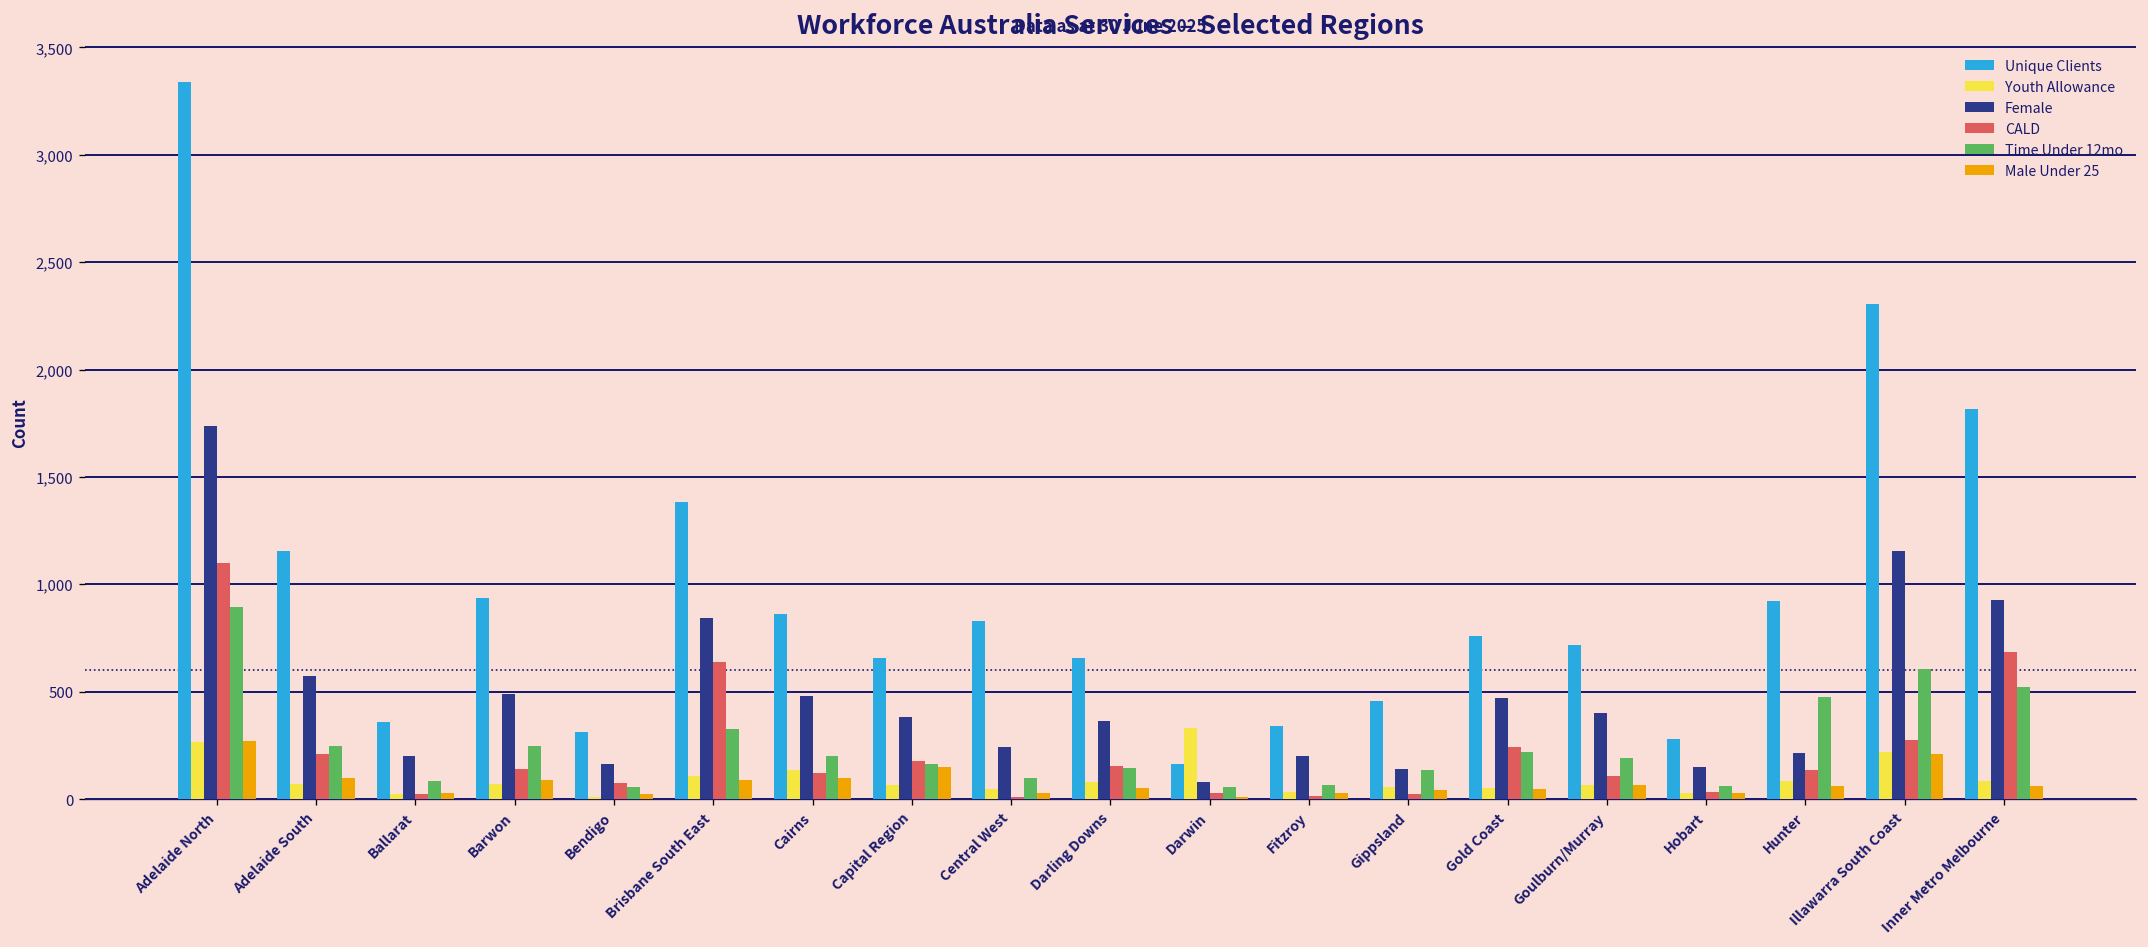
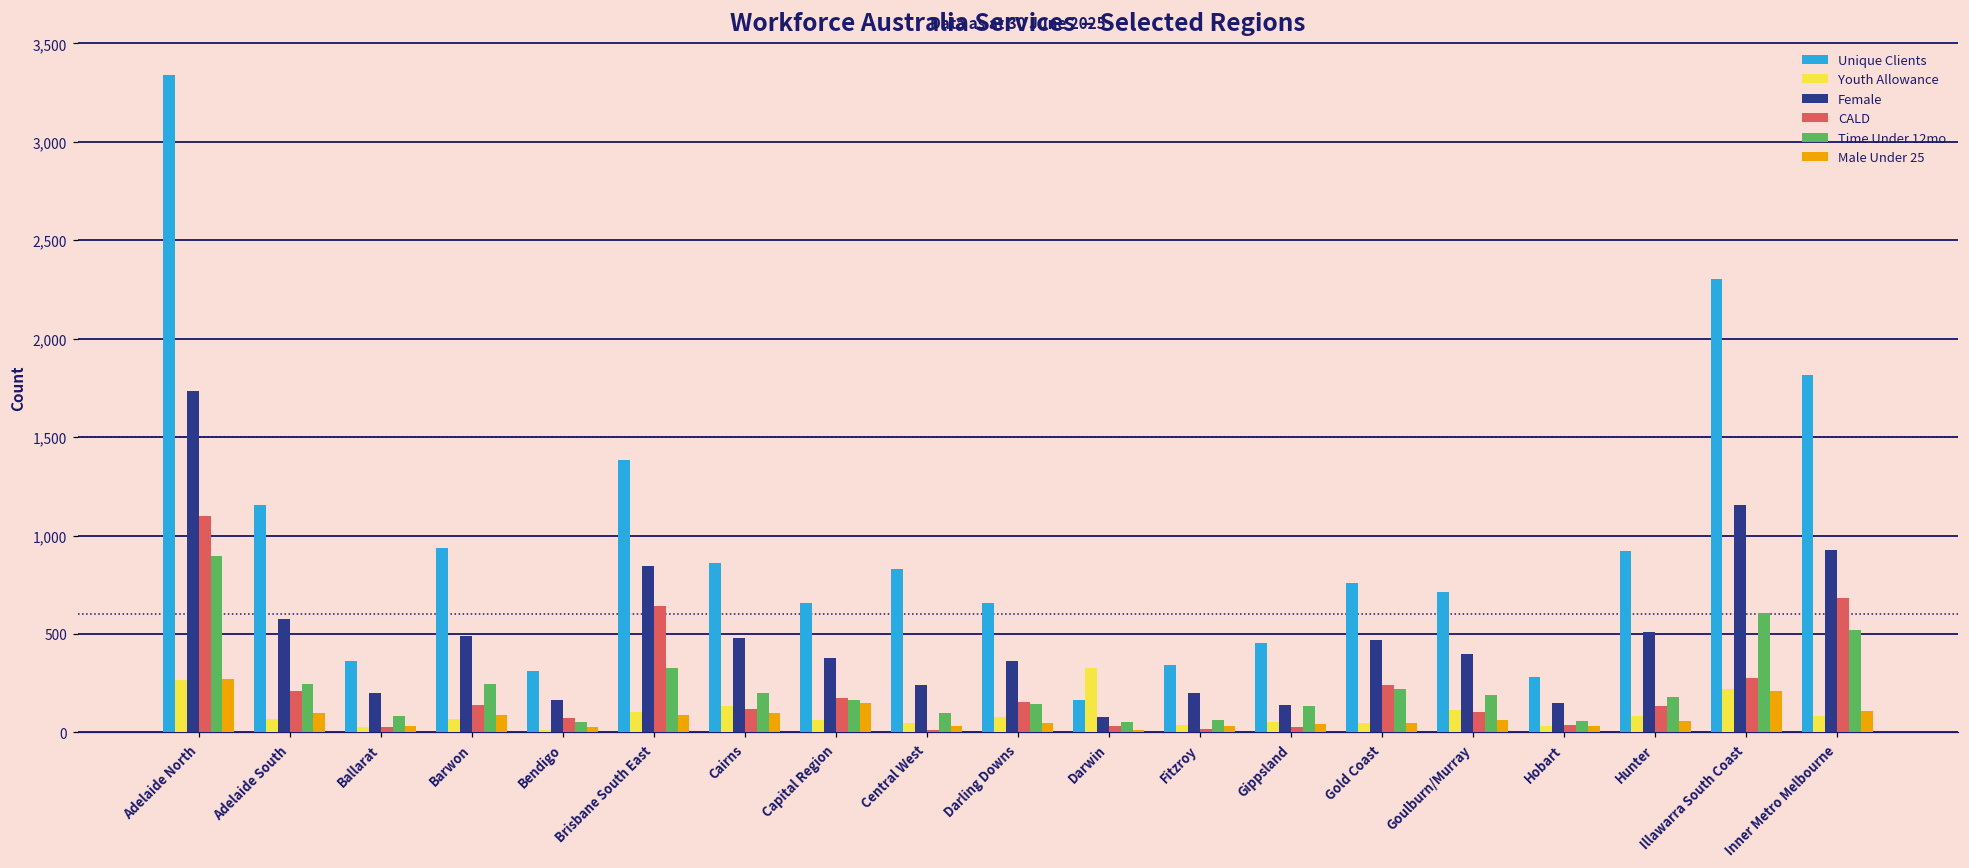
  {
    "Unique Clients": {
      "Adelaide North": "3,340",
      "Adelaide South": "1,160",
      "Ballarat": "360",
      "Barwon": "940",
      "Bendigo": "310",
      "Brisbane South East": "1,390",
      "Cairns": "860",
      "Capital Region": "660",
      "Central West": "830",
      "Darling Downs": "660",
      "Darwin": "170",
      "Fitzroy": "340",
      "Gippsland": "460",
      "Gold Coast": "760",
      "Goulburn/Murray": "720",
      "Hobart": "280",
      "Hunter": "920",
      "Illawarra South Coast": "2,310",
      "Inner Metro Melbourne": "1,820"
    },
    "Youth Allowance": {
      "Adelaide North": "270",
      "Adelaide South": "70",
      "Ballarat": "30",
      "Barwon": "70",
      "Brisbane South East": "110",
      "Cairns": "140",
      "Capital Region": "70",
      "Central West": "50",
      "Darling Downs": "80",
      "Darwin": "330",
      "Fitzroy": "40",
      "Gippsland": "60",
      "Gold Coast": "50",
-     "Goulburn/Murray": "70",
+     "Goulburn/Murray": "110",
      "Hobart": "30",
      "Hunter": "90",
      "Illawarra South Coast": "220",
      "Inner Metro Melbourne": "90"
    },
    "Female": {
      "Adelaide North": "1,740",
      "Adelaide South": "580",
      "Ballarat": "200",
      "Barwon": "490",
      "Bendigo": "170",
      "Brisbane South East": "850",
      "Cairns": "480",
      "Capital Region": "380",
      "Central West": "240",
      "Darling Downs": "370",
      "Darwin": "80",
      "Fitzroy": "200",
      "Gippsland": "140",
      "Gold Coast": "470",
      "Goulburn/Murray": "400",
      "Hobart": "150",
-     "Hunter": "210",
+     "Hunter": "510",
      "Illawarra South Coast": "1,160",
      "Inner Metro Melbourne": "930"
    },
    "CALD": {
      "Adelaide North": "1,100",
      "Adelaide South": "210",
      "Ballarat": "30",
      "Barwon": "140",
      "Bendigo": "80",
      "Brisbane South East": "640",
      "Cairns": "120",
      "Capital Region": "180",
      "Darling Downs": "150",
      "Darwin": "30",
      "Fitzroy": "20",
      "Gippsland": "30",
      "Gold Coast": "240",
      "Goulburn/Murray": "110",
      "Hobart": "40",
      "Hunter": "140",
      "Illawarra South Coast": "280",
      "Inner Metro Melbourne": "690"
    },
    "Time Under 12mo": {
      "Adelaide North": "900",
      "Adelaide South": "250",
      "Ballarat": "90",
      "Barwon": "250",
      "Bendigo": "60",
      "Brisbane South East": "330",
      "Cairns": "200",
      "Capital Region": "170",
      "Central West": "100",
      "Darling Downs": "150",
      "Darwin": "60",
      "Fitzroy": "70",
      "Gippsland": "140",
      "Gold Coast": "220",
      "Goulburn/Murray": "190",
      "Hobart": "60",
-     "Hunter": "470",
+     "Hunter": "180",
      "Illawarra South Coast": "610",
      "Inner Metro Melbourne": "520"
    },
    "Male Under 25": {
      "Adelaide North": "270",
      "Adelaide South": "100",
      "Ballarat": "30",
      "Barwon": "90",
      "Bendigo": "30",
      "Brisbane South East": "90",
      "Cairns": "100",
      "Capital Region": "150",
      "Central West": "30",
      "Darling Downs": "50",
      "Fitzroy": "30",
      "Gippsland": "40",
      "Gold Coast": "50",
      "Goulburn/Murray": "70",
      "Hobart": "30",
      "Hunter": "60",
      "Illawarra South Coast": "210",
-     "Inner Metro Melbourne": "60"
+     "Inner Metro Melbourne": "110"
    }
  }
